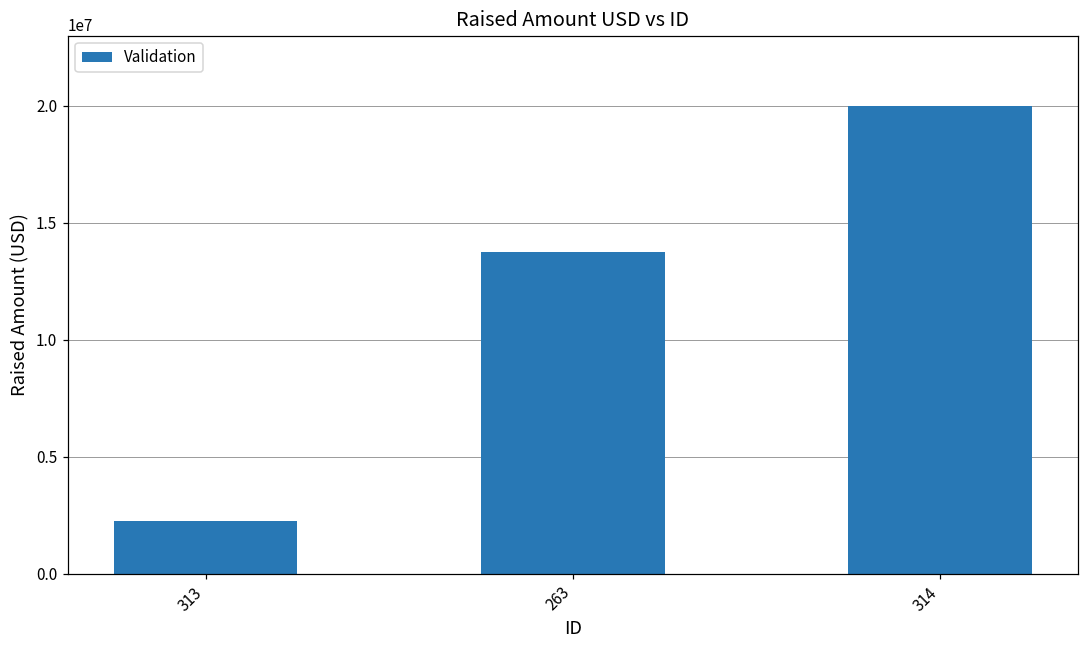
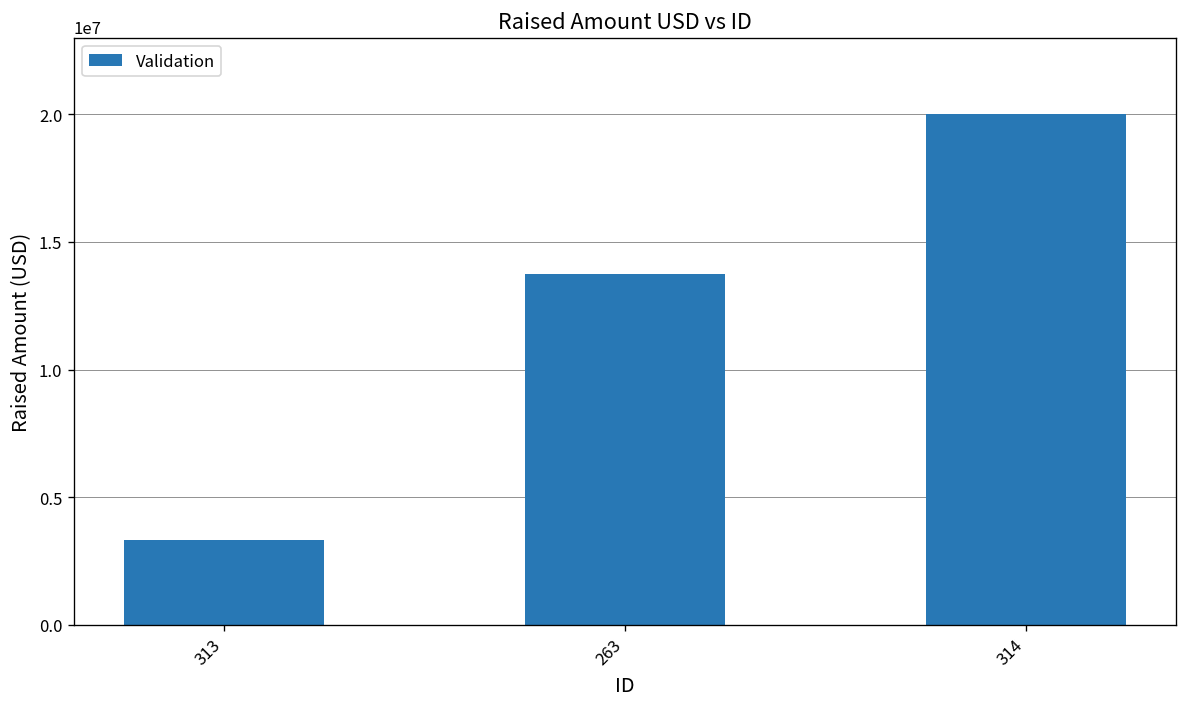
  {
-   "313": 2300000,
+   "313": 3300000,
    "263": 13700000,
    "314": 20000000
  }
